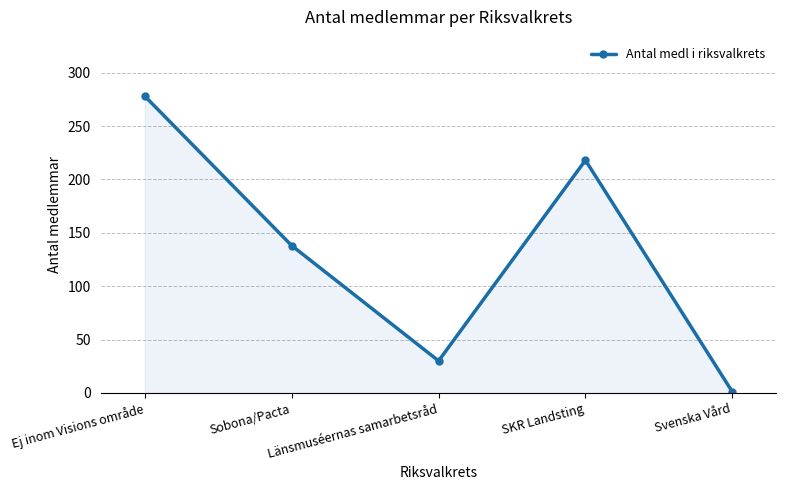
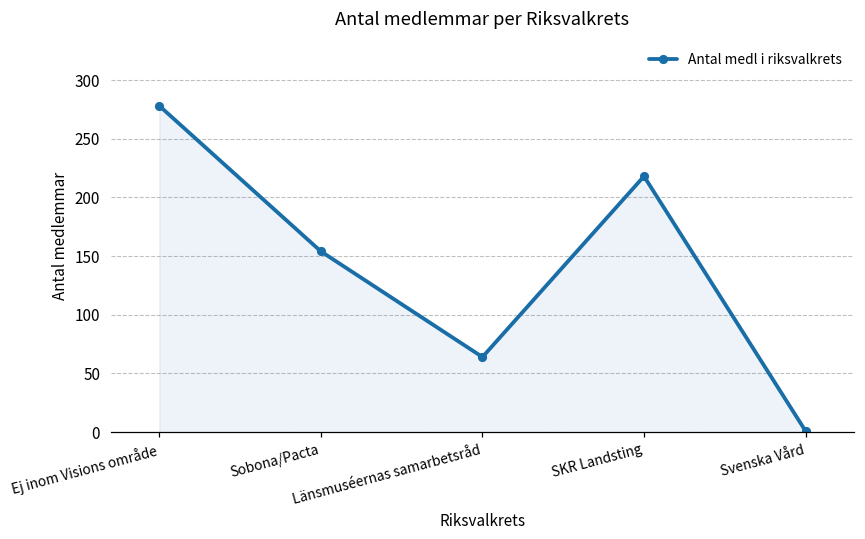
  {
    "Ej inom Visions område": 278,
-   "Sobona/Pacta": 138,
-   "Länsmuséernas samarbetsråd": 30,
+   "Sobona/Pacta": 154,
+   "Länsmuséernas samarbetsråd": 64,
    "SKR Landsting": 218,
    "Svenska Vård": 1
  }
